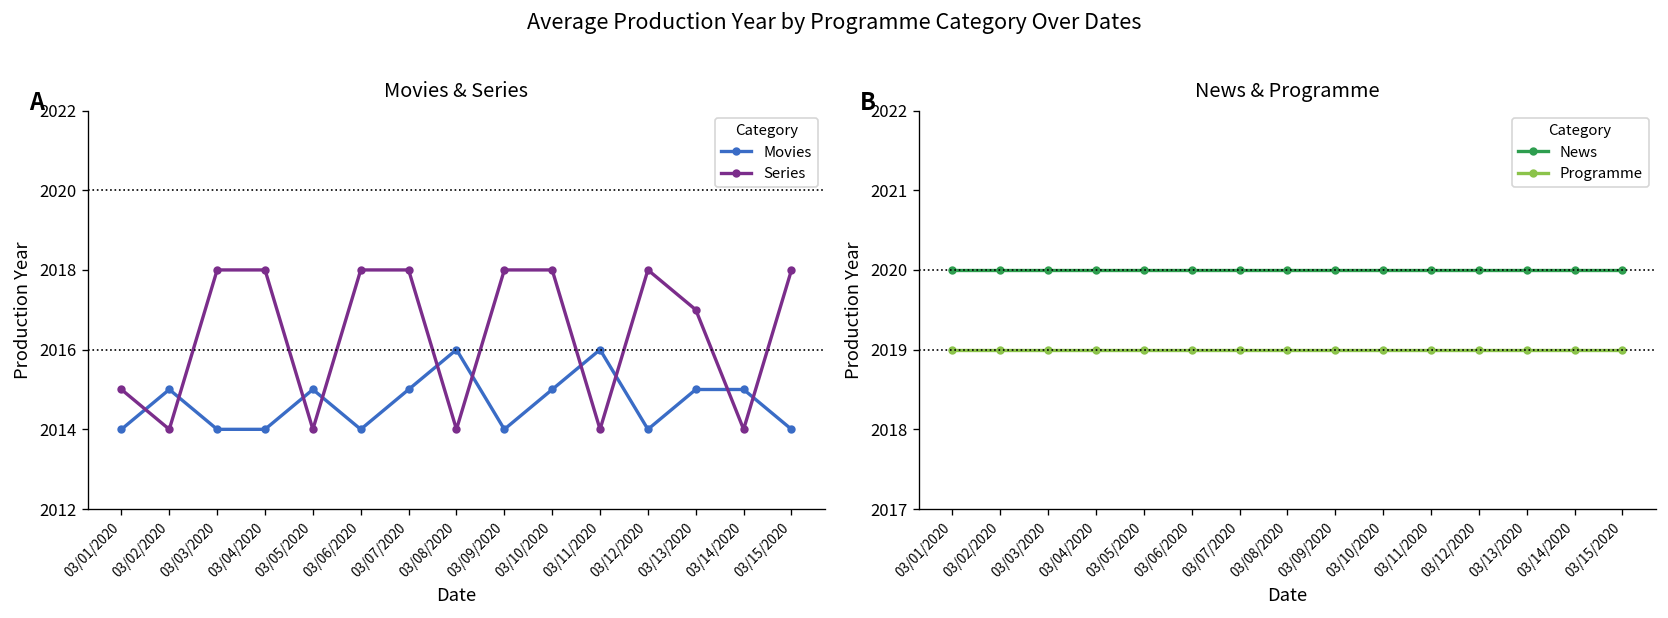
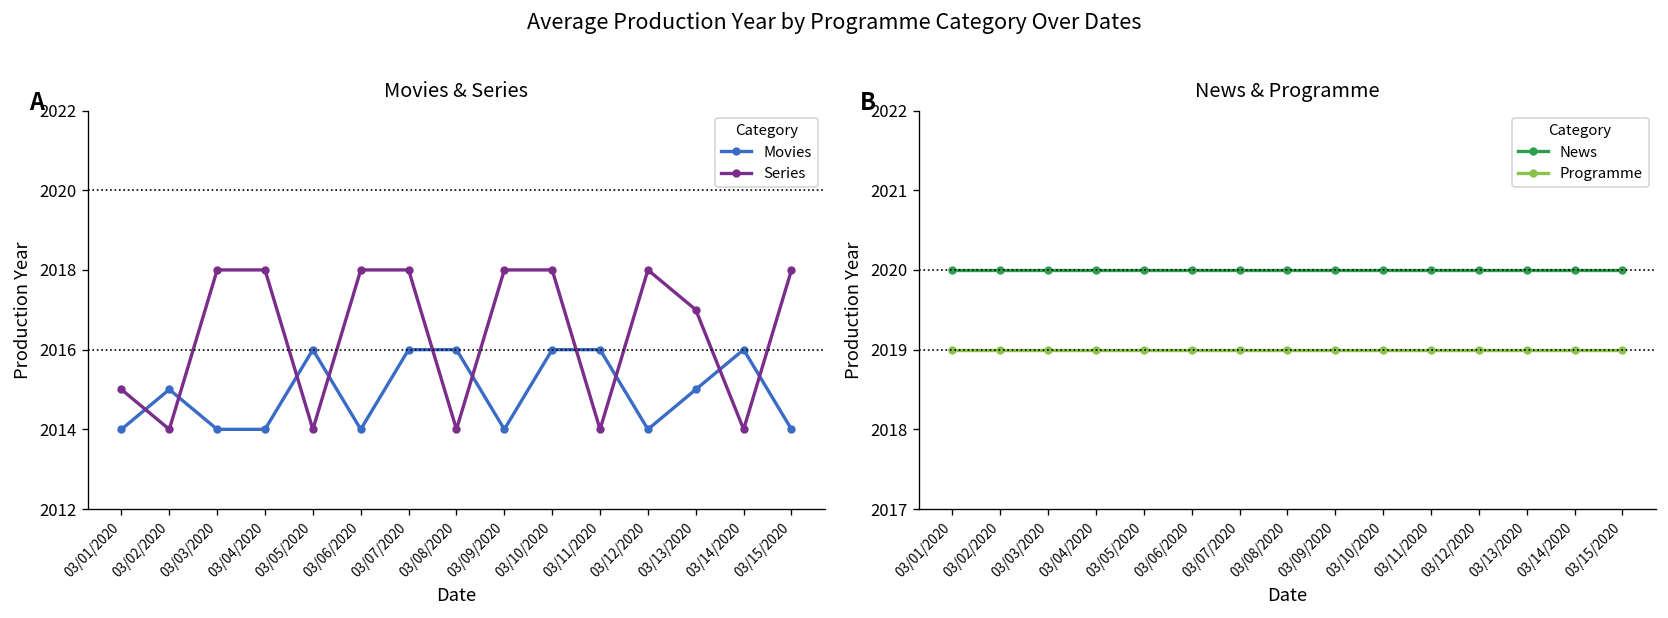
  {
    "Movies & Series": {
      "Movies": {
        "03/01/2020": 2014,
        "03/02/2020": 2015,
        "03/03/2020": 2014,
        "03/04/2020": 2014,
-       "03/05/2020": 2015,
+       "03/05/2020": 2016,
        "03/06/2020": 2014,
-       "03/07/2020": 2015,
+       "03/07/2020": 2016,
        "03/08/2020": 2016,
        "03/09/2020": 2014,
-       "03/10/2020": 2015,
+       "03/10/2020": 2016,
        "03/11/2020": 2016,
        "03/12/2020": 2014,
        "03/13/2020": 2015,
-       "03/14/2020": 2015,
+       "03/14/2020": 2016,
        "03/15/2020": 2014
      },
      "Series": {
        "03/01/2020": 2015,
        "03/02/2020": 2014,
        "03/03/2020": 2018,
        "03/04/2020": 2018,
        "03/05/2020": 2014,
        "03/06/2020": 2018,
        "03/07/2020": 2018,
        "03/08/2020": 2014,
        "03/09/2020": 2018,
        "03/10/2020": 2018,
        "03/11/2020": 2014,
        "03/12/2020": 2018,
        "03/13/2020": 2017,
        "03/14/2020": 2014,
        "03/15/2020": 2018
      }
    },
    "News & Programme": {
      "News": {
        "03/01/2020": 2020.0,
        "03/02/2020": 2020.0,
        "03/03/2020": 2020.0,
        "03/04/2020": 2020.0,
        "03/05/2020": 2020.0,
        "03/06/2020": 2020.0,
        "03/07/2020": 2020.0,
        "03/08/2020": 2020.0,
        "03/09/2020": 2020.0,
        "03/10/2020": 2020.0,
        "03/11/2020": 2020.0,
        "03/12/2020": 2020.0,
        "03/13/2020": 2020.0,
        "03/14/2020": 2020.0,
        "03/15/2020": 2020.0
      },
      "Programme": {
        "03/01/2020": 2019.0,
        "03/02/2020": 2019.0,
        "03/03/2020": 2019.0,
        "03/04/2020": 2019.0,
        "03/05/2020": 2019.0,
        "03/06/2020": 2019.0,
        "03/07/2020": 2019.0,
        "03/08/2020": 2019.0,
        "03/09/2020": 2019.0,
        "03/10/2020": 2019.0,
        "03/11/2020": 2019.0,
        "03/12/2020": 2019.0,
        "03/13/2020": 2019.0,
        "03/14/2020": 2019.0,
        "03/15/2020": 2019.0
      }
    }
  }
